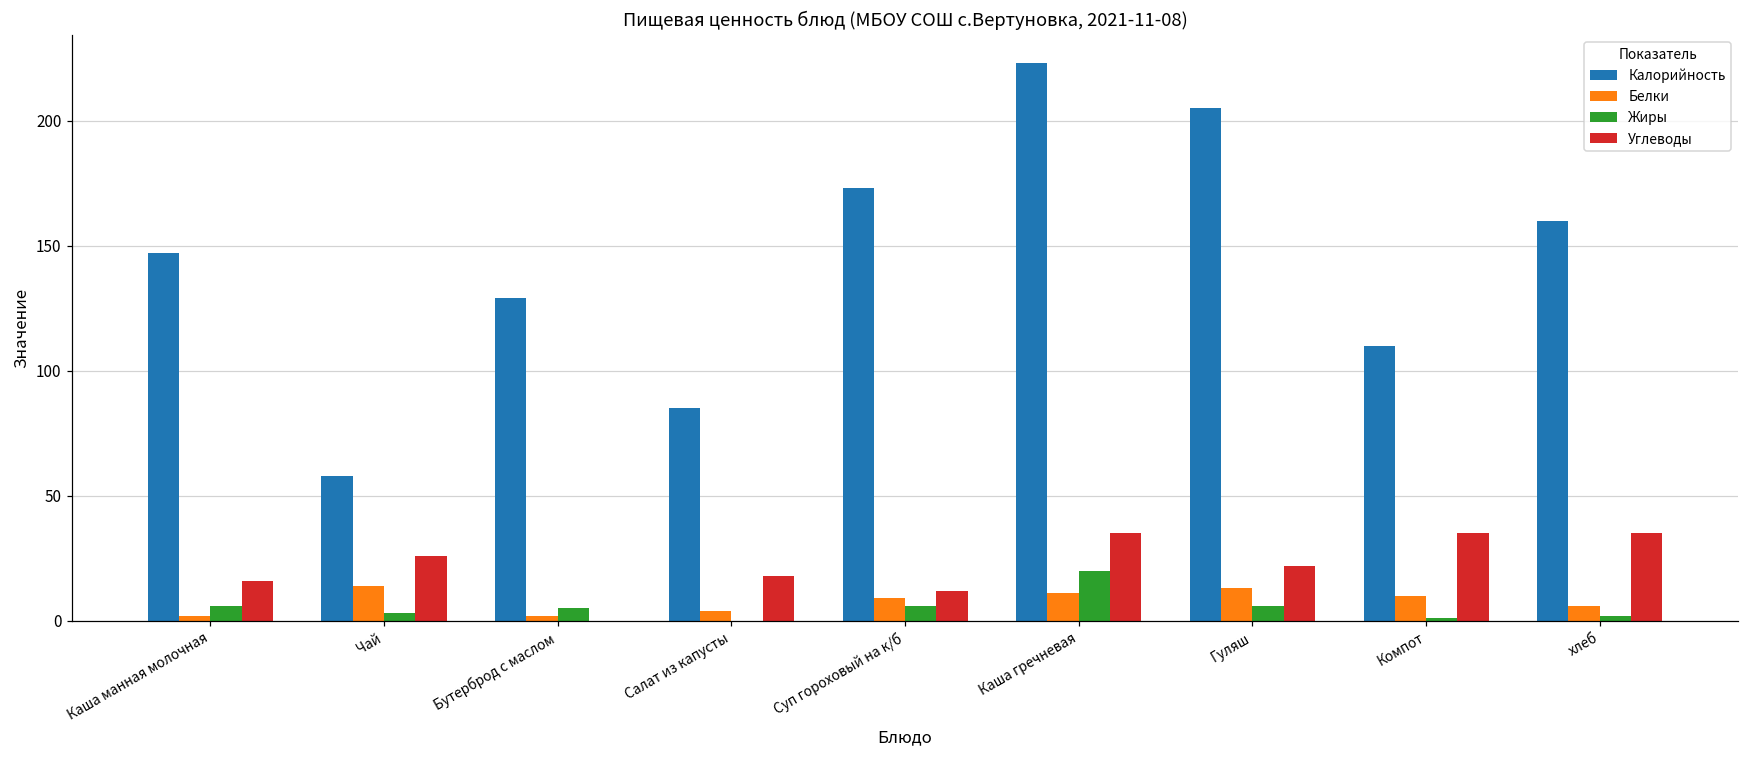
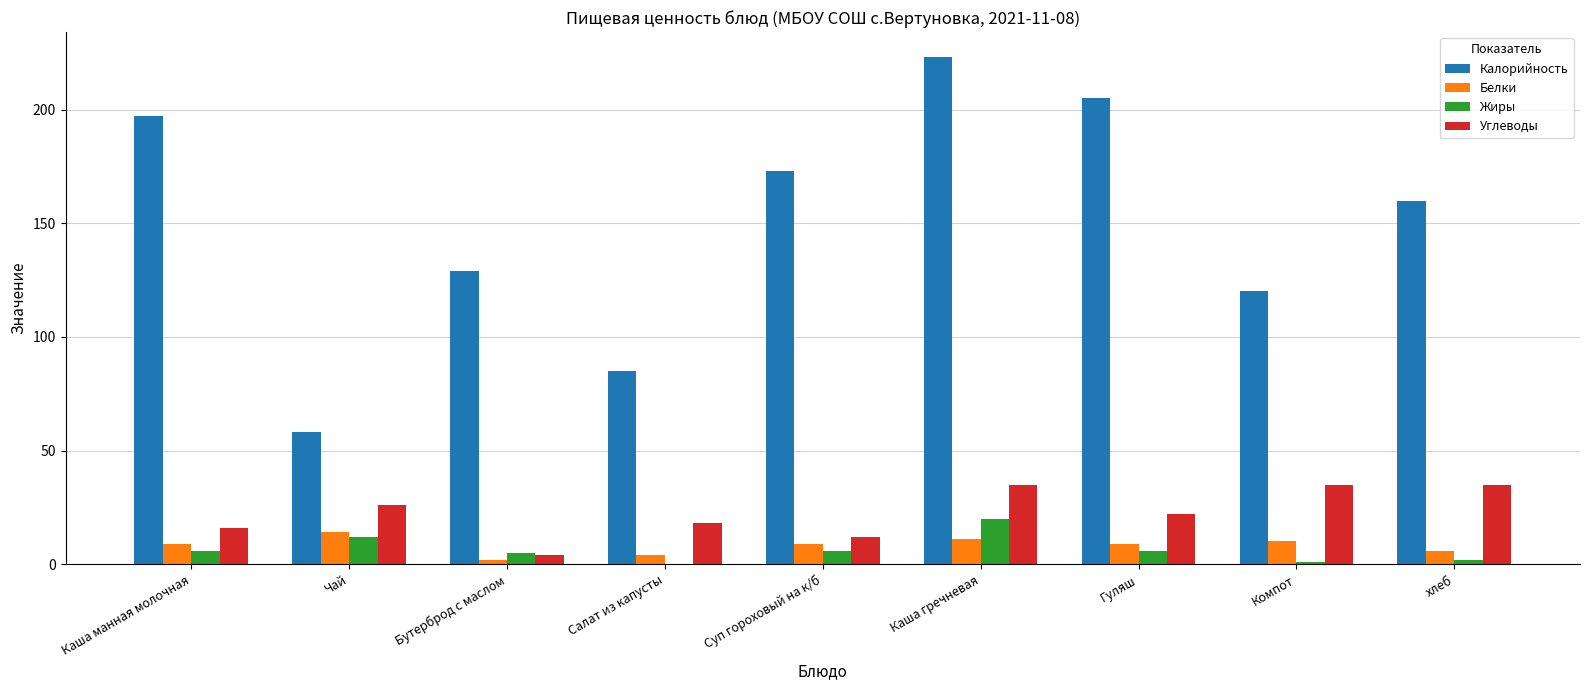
  {
    "Калорийность": {
-     "Каша манная молочная": 147,
+     "Каша манная молочная": 197,
      "Чай": 58,
      "Бутерброд с маслом": 129,
      "Салат из капусты": 85,
      "Суп гороховый на к/б": 173,
      "Каша гречневая": 223,
      "Гуляш": 205,
-     "Компот": 110,
+     "Компот": 120,
      "хлеб": 160
    },
    "Белки": {
-     "Каша манная молочная": 2,
+     "Каша манная молочная": 9,
      "Чай": 14,
      "Бутерброд с маслом": 2,
      "Салат из капусты": 4,
      "Суп гороховый на к/б": 9,
      "Каша гречневая": 11,
-     "Гуляш": 13,
+     "Гуляш": 9,
      "Компот": 10,
      "хлеб": 6
    },
    "Жиры": {
      "Каша манная молочная": 6,
-     "Чай": 3,
+     "Чай": 12,
      "Бутерброд с маслом": 5,
      "Салат из капусты": 0,
      "Суп гороховый на к/б": 6,
      "Каша гречневая": 20,
      "Гуляш": 6,
      "хлеб": 2
    },
    "Углеводы": {
      "Каша манная молочная": 16,
      "Чай": 26,
-     "Бутерброд с маслом": 0,
+     "Бутерброд с маслом": 4,
      "Салат из капусты": 18,
      "Суп гороховый на к/б": 12,
      "Каша гречневая": 35,
      "Гуляш": 22,
      "Компот": 35,
      "хлеб": 35
    }
  }
